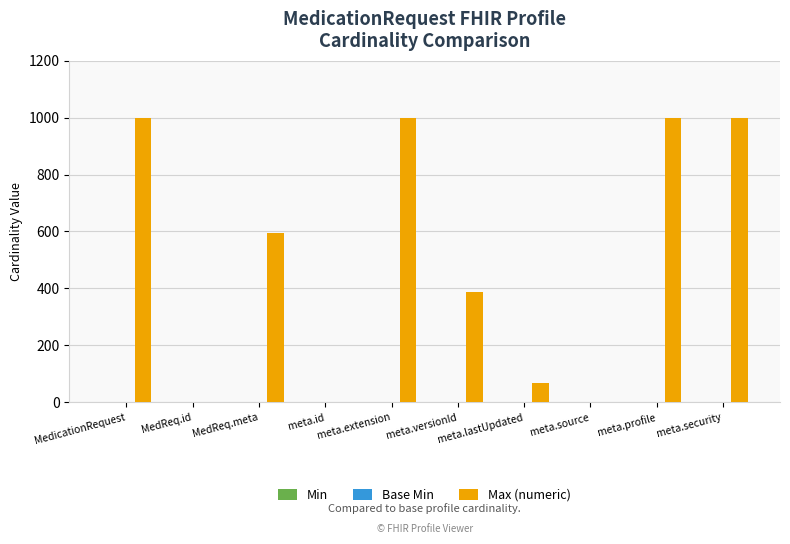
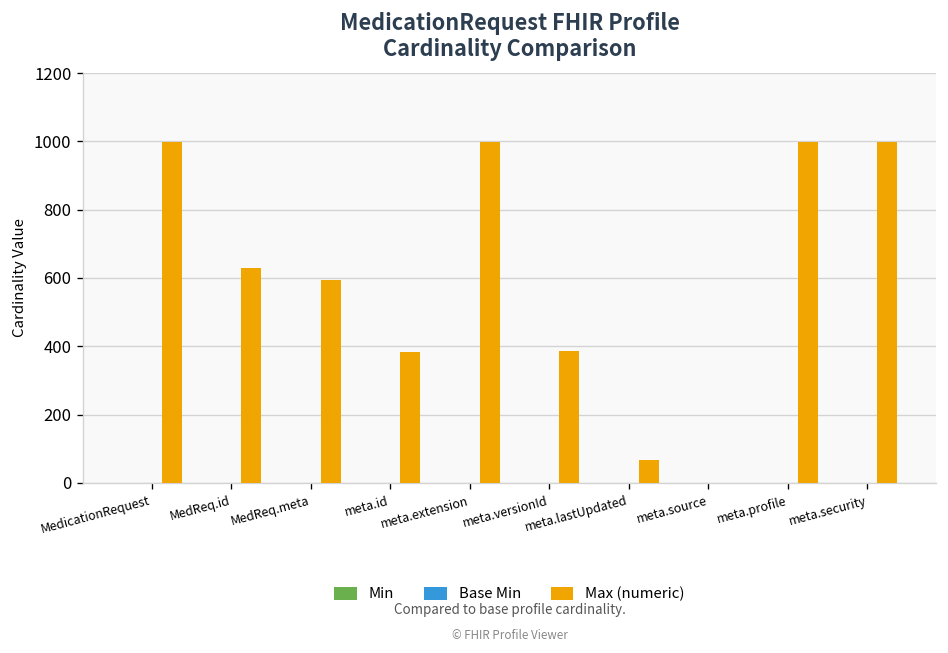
  {
    "Min": {
      "MedicationRequest": 0,
      "MedReq.id": 0,
      "MedReq.meta": 0,
      "meta.id": 0,
      "meta.extension": 0,
      "meta.versionId": 0,
      "meta.lastUpdated": 0,
      "meta.source": 0,
      "meta.profile": 0,
      "meta.security": 0
    },
    "Base Min": {
      "MedicationRequest": 0,
      "MedReq.id": 0,
      "MedReq.meta": 0,
      "meta.id": 0,
      "meta.extension": 0,
      "meta.versionId": 0,
      "meta.lastUpdated": 0,
      "meta.source": 0,
      "meta.profile": 0,
      "meta.security": 0
    },
    "Max (numeric)": {
      "MedicationRequest": 1000,
-     "MedReq.id": 0,
+     "MedReq.id": 630,
      "MedReq.meta": 590,
-     "meta.id": 0,
+     "meta.id": 380,
      "meta.extension": 1000,
      "meta.versionId": 390,
      "meta.lastUpdated": 70,
      "meta.profile": 1000,
      "meta.security": 1000
    }
  }
